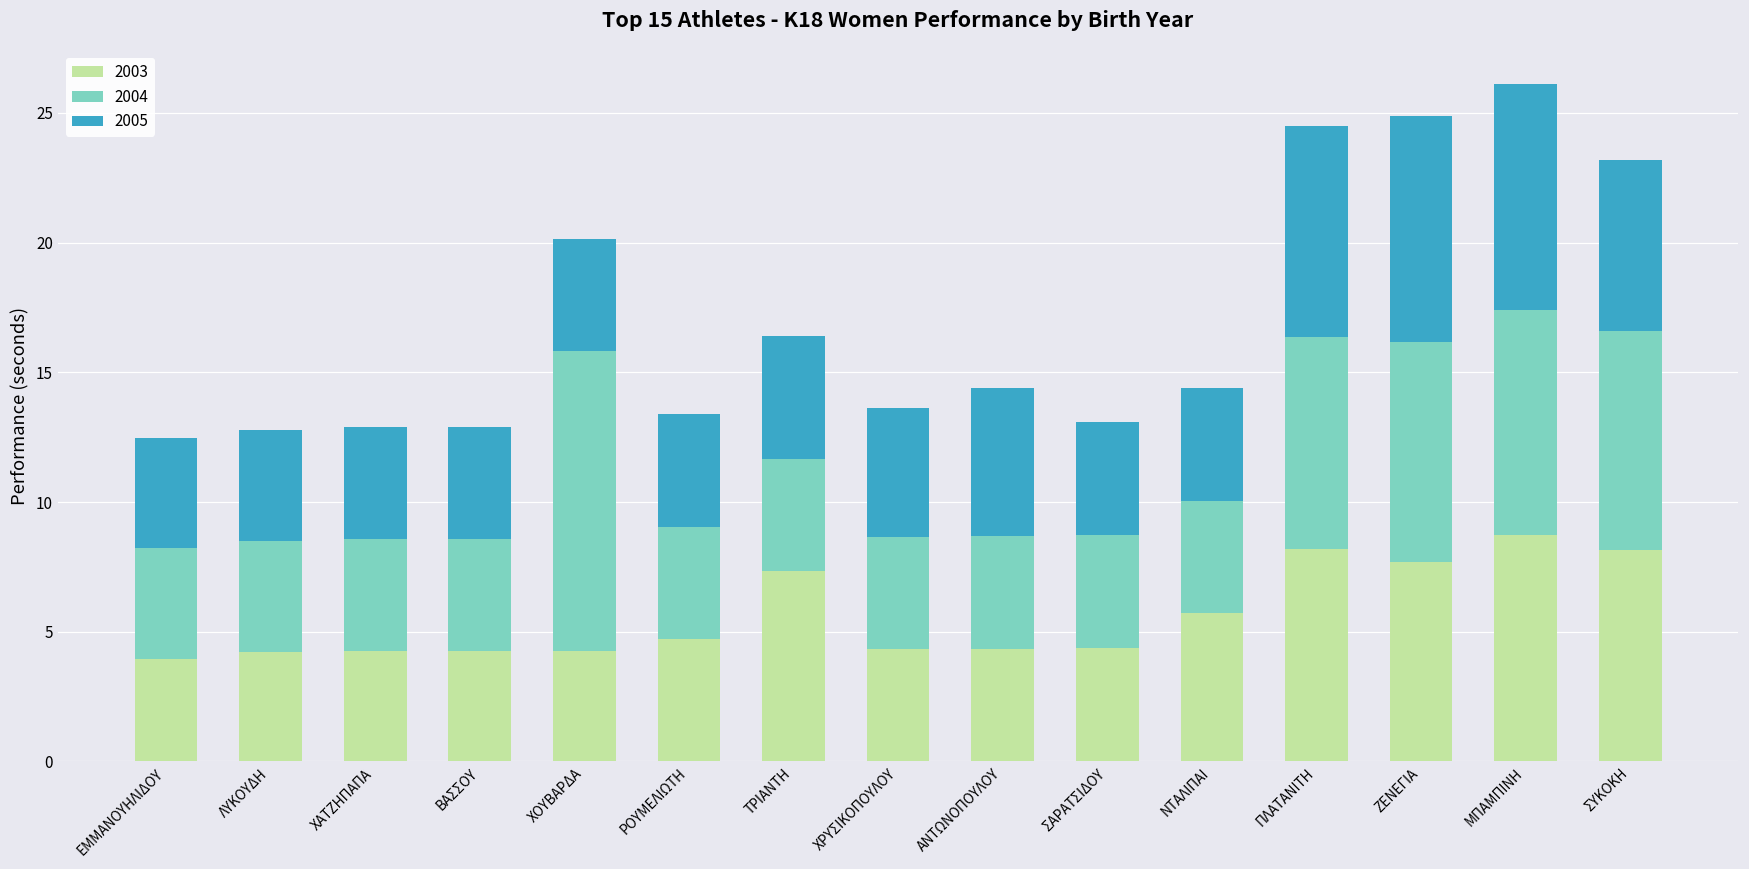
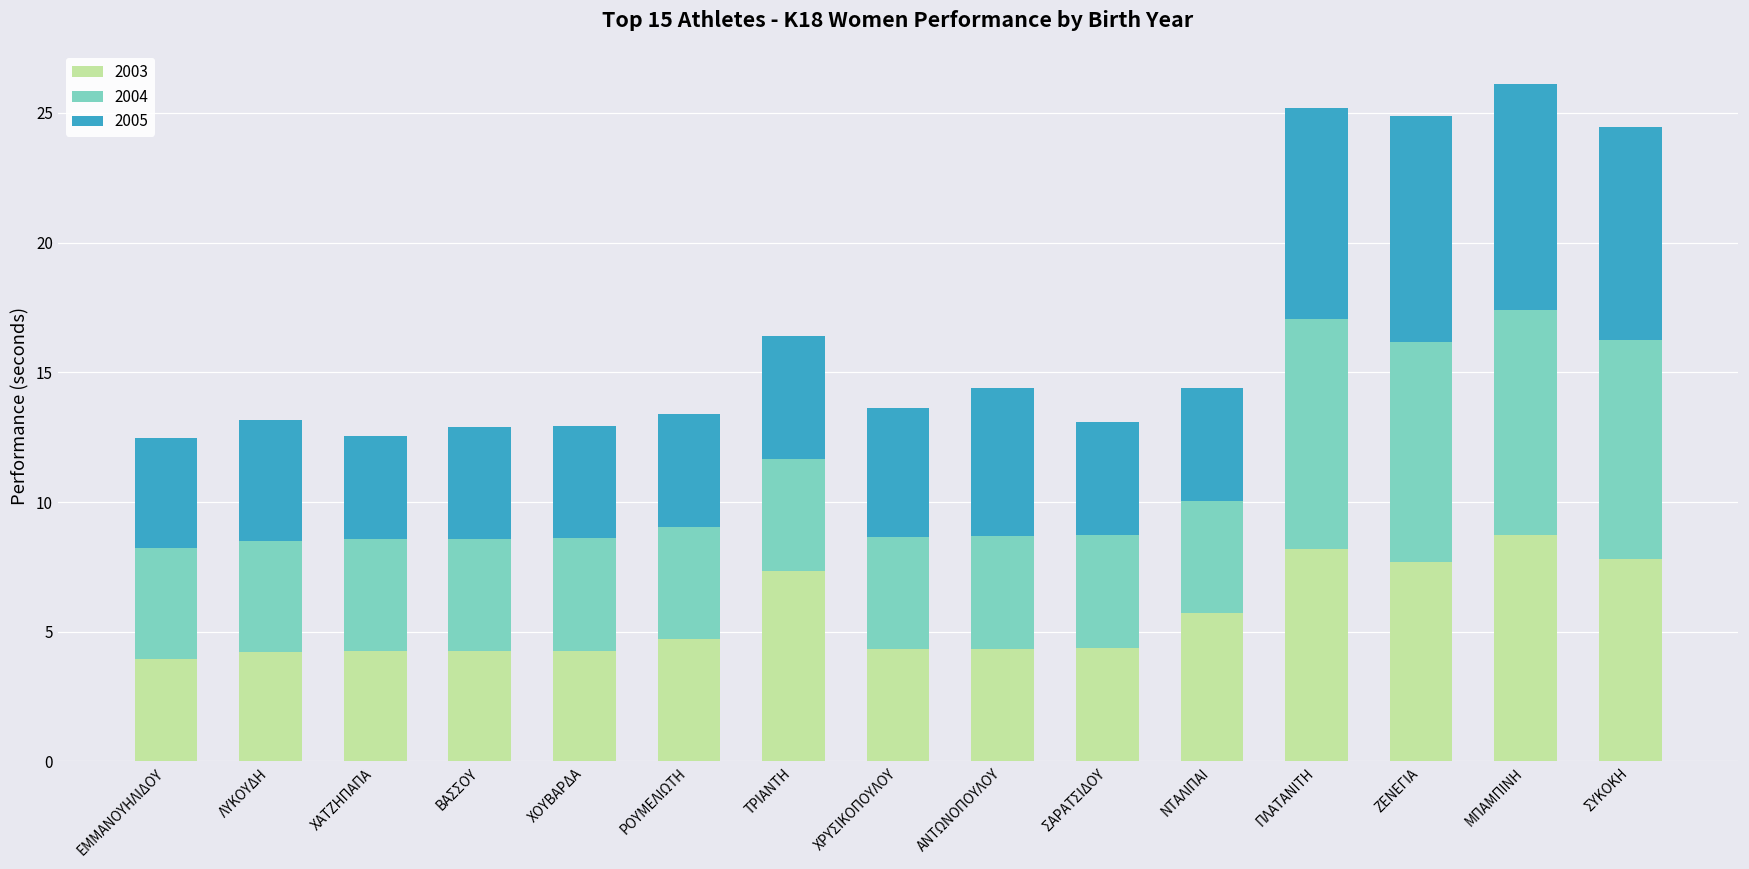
  {
    "2003": {
      "ΕΜΜΑΝΟΥΗΛΙΔΟΥ": 4.0,
      "ΛΥΚΟΥΔΗ": 4.2,
      "ΧΑΤΖΗΠΑΠΑ": 4.2,
      "ΒΑΣΣΟΥ": 4.3,
      "ΧΟΥΒΑΡΔΑ": 4.3,
      "ΡΟΥΜΕΛΙΩΤΗ": 4.7,
      "ΤΡΙΑΝΤΗ": 7.3,
      "ΧΡΥΣΙΚΟΠΟΥΛΟΥ": 4.3,
      "ΑΝΤΩΝΟΠΟΥΛΟΥ": 4.3,
      "ΣΑΡΑΤΣΙΔΟΥ": 4.4,
      "ΝΤΑΛΙΠΑΙ": 5.7,
      "ΠΛΑΤΑΝΙΤΗ": 8.2,
      "ΖΕΝΕΓΙΑ": 7.7,
      "ΜΠΑΜΠΙΝΗ": 8.7,
-     "ΣΥΚΟΚΗ": 8.2
+     "ΣΥΚΟΚΗ": 7.8
    },
    "2004": {
      "ΕΜΜΑΝΟΥΗΛΙΔΟΥ": 4.3,
      "ΛΥΚΟΥΔΗ": 4.3,
      "ΧΑΤΖΗΠΑΠΑ": 4.3,
      "ΒΑΣΣΟΥ": 4.3,
-     "ΧΟΥΒΑΡΔΑ": 11.6,
+     "ΧΟΥΒΑΡΔΑ": 4.3,
      "ΡΟΥΜΕΛΙΩΤΗ": 4.3,
      "ΤΡΙΑΝΤΗ": 4.3,
      "ΧΡΥΣΙΚΟΠΟΥΛΟΥ": 4.3,
      "ΑΝΤΩΝΟΠΟΥΛΟΥ": 4.4,
      "ΣΑΡΑΤΣΙΔΟΥ": 4.4,
      "ΝΤΑΛΙΠΑΙ": 4.3,
-     "ΠΛΑΤΑΝΙΤΗ": 8.2,
+     "ΠΛΑΤΑΝΙΤΗ": 8.8,
      "ΖΕΝΕΓΙΑ": 8.5,
      "ΜΠΑΜΠΙΝΗ": 8.7,
      "ΣΥΚΟΚΗ": 8.4
    },
    "2005": {
      "ΕΜΜΑΝΟΥΗΛΙΔΟΥ": 4.2,
-     "ΛΥΚΟΥΔΗ": 4.3,
-     "ΧΑΤΖΗΠΑΠΑ": 4.3,
+     "ΛΥΚΟΥΔΗ": 4.7,
+     "ΧΑΤΖΗΠΑΠΑ": 4.0,
      "ΒΑΣΣΟΥ": 4.3,
      "ΧΟΥΒΑΡΔΑ": 4.3,
      "ΡΟΥΜΕΛΙΩΤΗ": 4.4,
      "ΤΡΙΑΝΤΗ": 4.7,
      "ΧΡΥΣΙΚΟΠΟΥΛΟΥ": 4.9,
      "ΑΝΤΩΝΟΠΟΥΛΟΥ": 5.7,
      "ΣΑΡΑΤΣΙΔΟΥ": 4.4,
      "ΝΤΑΛΙΠΑΙ": 4.4,
      "ΠΛΑΤΑΝΙΤΗ": 8.1,
      "ΖΕΝΕΓΙΑ": 8.7,
      "ΜΠΑΜΠΙΝΗ": 8.7,
-     "ΣΥΚΟΚΗ": 6.6
+     "ΣΥΚΟΚΗ": 8.2
    }
  }
